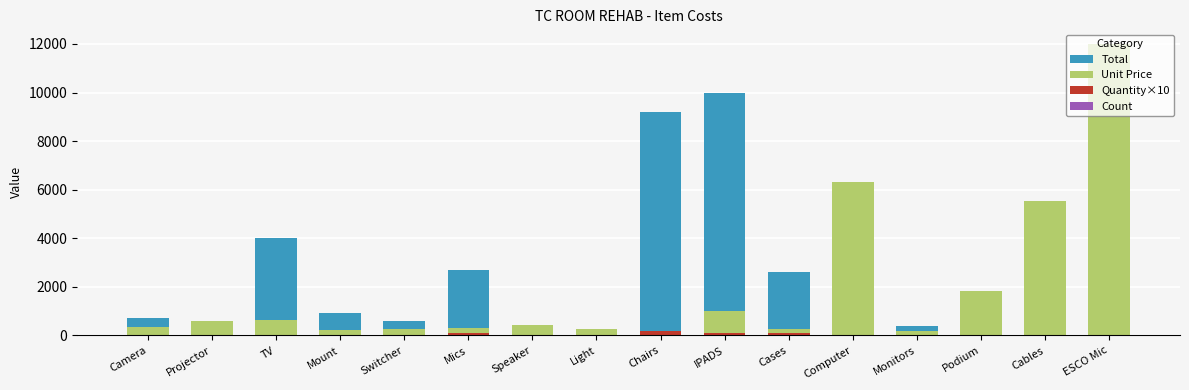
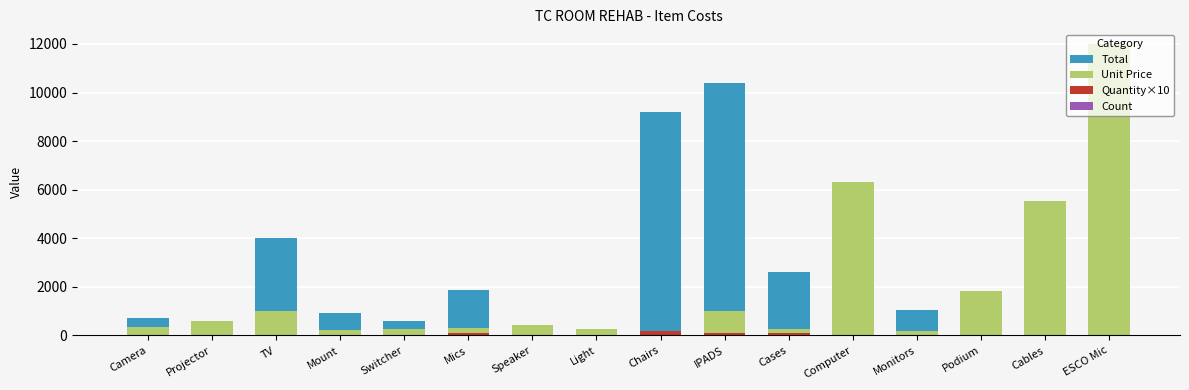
  {
    "Total": {
      "Camera": 700,
      "Projector": 600,
      "TV": 4000,
      "Mount": 900,
      "Switcher": 600,
-     "Mics": 2700,
+     "Mics": 1900,
      "Speaker": 500,
      "Light": 300,
      "Chairs": 9200,
-     "IPADS": 10000,
+     "IPADS": 10400,
      "Cases": 2600,
-     "Monitors": 400
+     "Monitors": 1000
    },
    "Unit Price": {
      "Projector": 600,
-     "TV": 600,
+     "TV": 1000,
      "Speaker": 500,
      "Light": 300,
      "Computer": 6300,
      "Podium": 1800,
      "Cables": 5500
    }
  }
